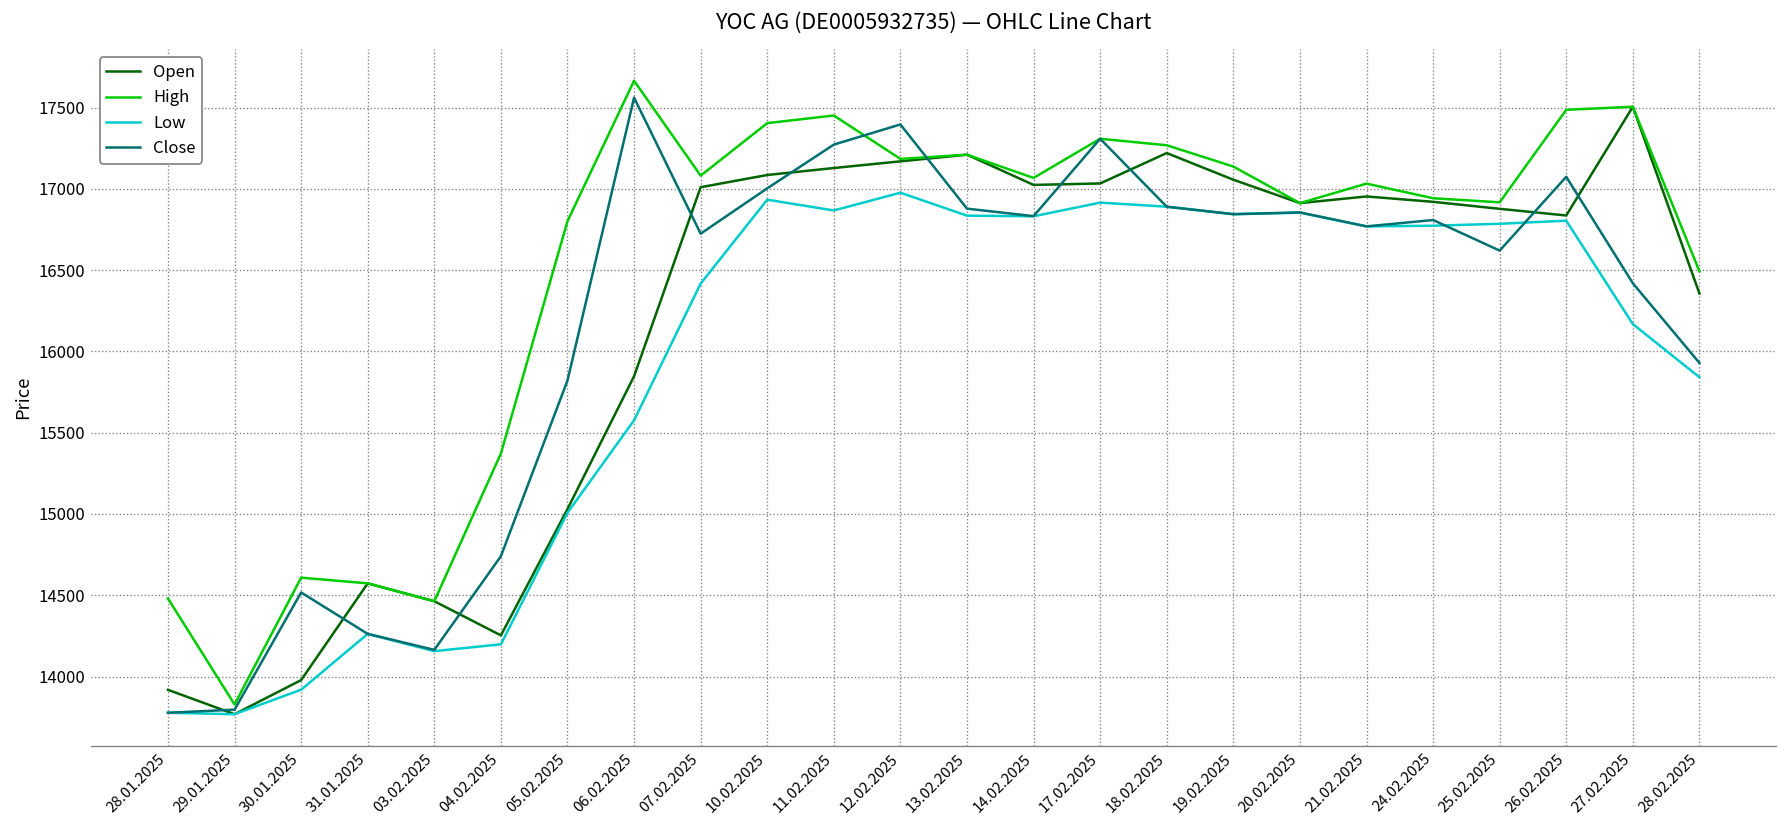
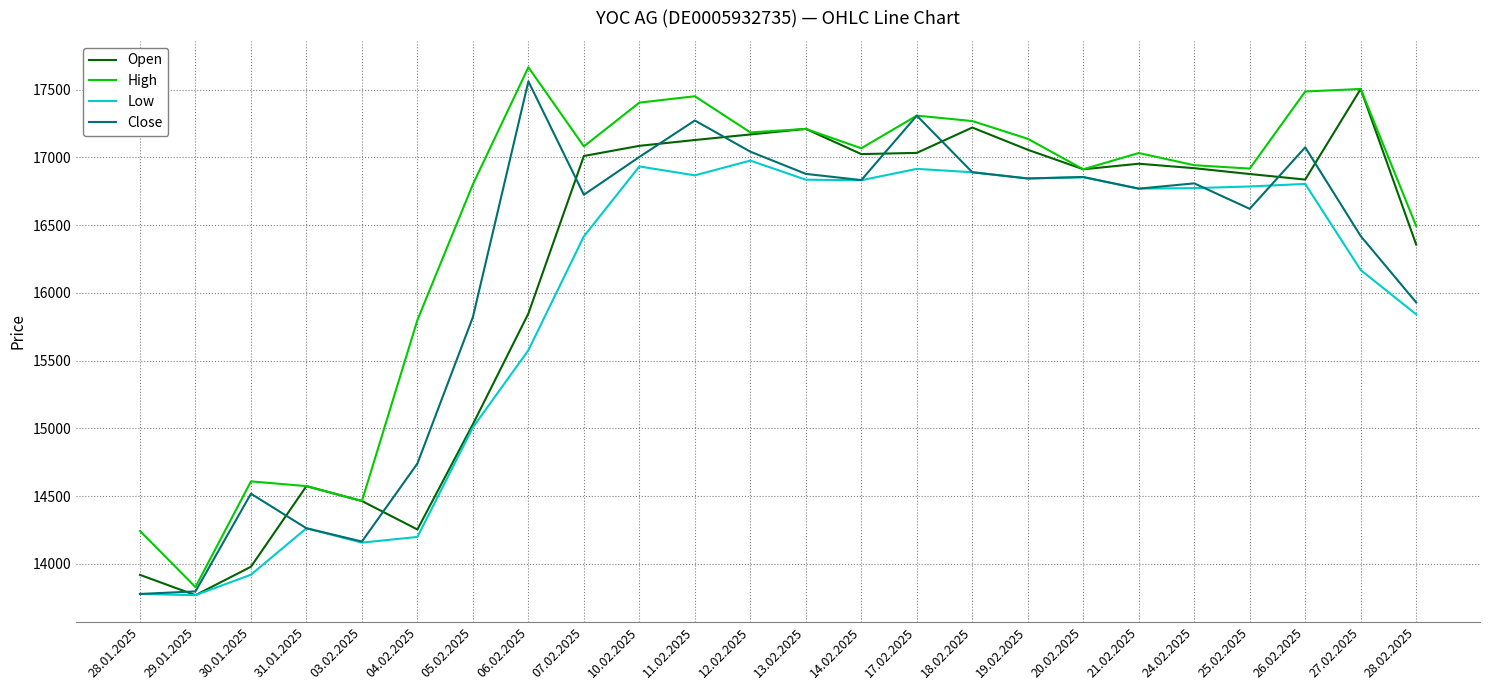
  {
    "Open": {
      "28.01.2025": 13920,
      "30.01.2025": 13980,
      "04.02.2025": 14250,
      "05.02.2025": 15030,
      "06.02.2025": 15850,
      "07.02.2025": 17010,
      "10.02.2025": 17090,
      "11.02.2025": 17130,
      "14.02.2025": 17020,
      "17.02.2025": 17030,
      "18.02.2025": 17220,
      "19.02.2025": 17060,
      "21.02.2025": 16950,
      "24.02.2025": 16920,
      "25.02.2025": 16880,
      "26.02.2025": 16840,
      "28.02.2025": 16360
    },
    "High": {
-     "28.01.2025": 14480,
+     "28.01.2025": 14240,
      "29.01.2025": 13830,
      "30.01.2025": 14610,
-     "04.02.2025": 15370,
+     "04.02.2025": 15800,
      "05.02.2025": 16800,
      "06.02.2025": 17670,
      "07.02.2025": 17080,
      "10.02.2025": 17400,
      "11.02.2025": 17450,
      "14.02.2025": 17070,
      "18.02.2025": 17270,
      "19.02.2025": 17140,
      "21.02.2025": 17030,
      "24.02.2025": 16940,
      "25.02.2025": 16920,
      "26.02.2025": 17490,
      "28.02.2025": 16490
    },
    "Low": {
      "30.01.2025": 13920,
      "04.02.2025": 14200,
      "05.02.2025": 15010,
      "06.02.2025": 15580,
      "07.02.2025": 16420,
      "10.02.2025": 16930,
      "11.02.2025": 16870,
      "12.02.2025": 16980,
      "13.02.2025": 16840,
      "17.02.2025": 16920,
      "24.02.2025": 16770,
      "25.02.2025": 16790,
      "26.02.2025": 16800,
      "27.02.2025": 16170,
      "28.02.2025": 15840
    },
    "Close": {
      "29.01.2025": 13800,
      "30.01.2025": 14520,
      "04.02.2025": 14740,
      "05.02.2025": 15820,
      "06.02.2025": 17560,
      "07.02.2025": 16720,
      "10.02.2025": 17000,
      "11.02.2025": 17270,
-     "12.02.2025": 17400,
+     "12.02.2025": 17040,
      "13.02.2025": 16880,
      "24.02.2025": 16810,
      "25.02.2025": 16620,
      "26.02.2025": 17070,
      "27.02.2025": 16420,
      "28.02.2025": 15930
    }
  }
